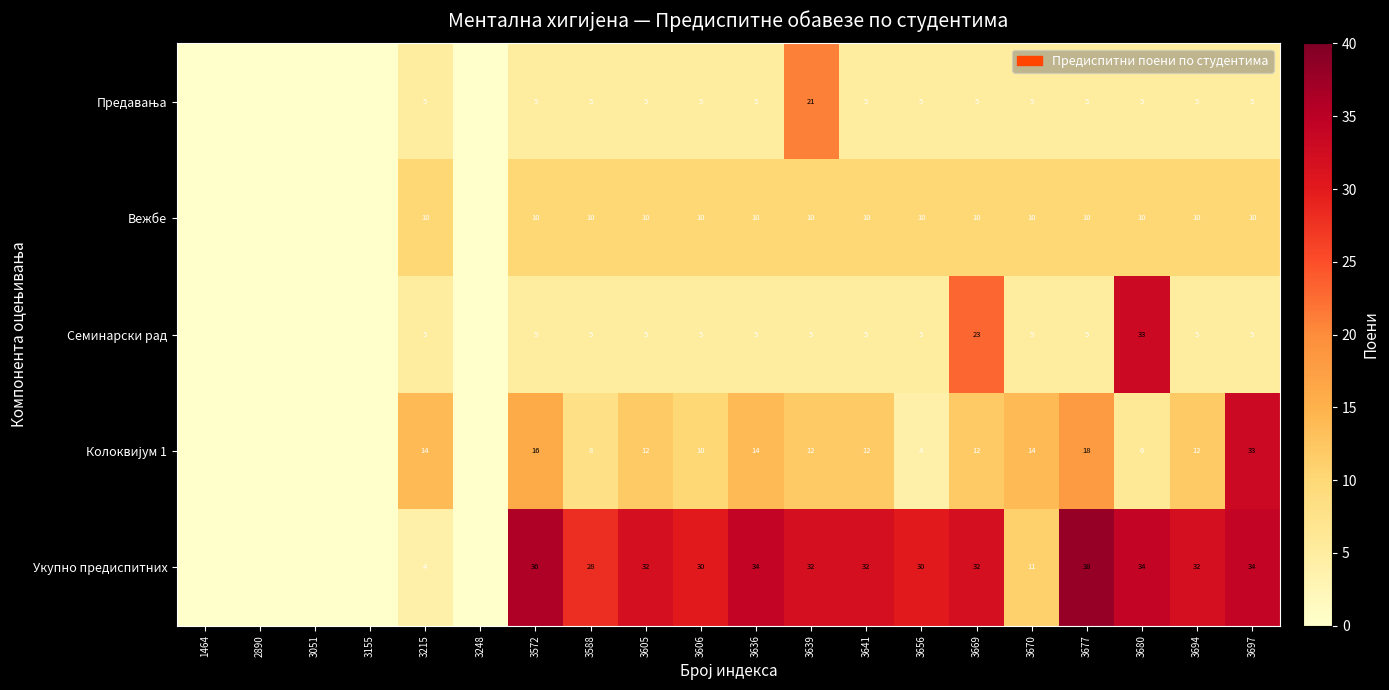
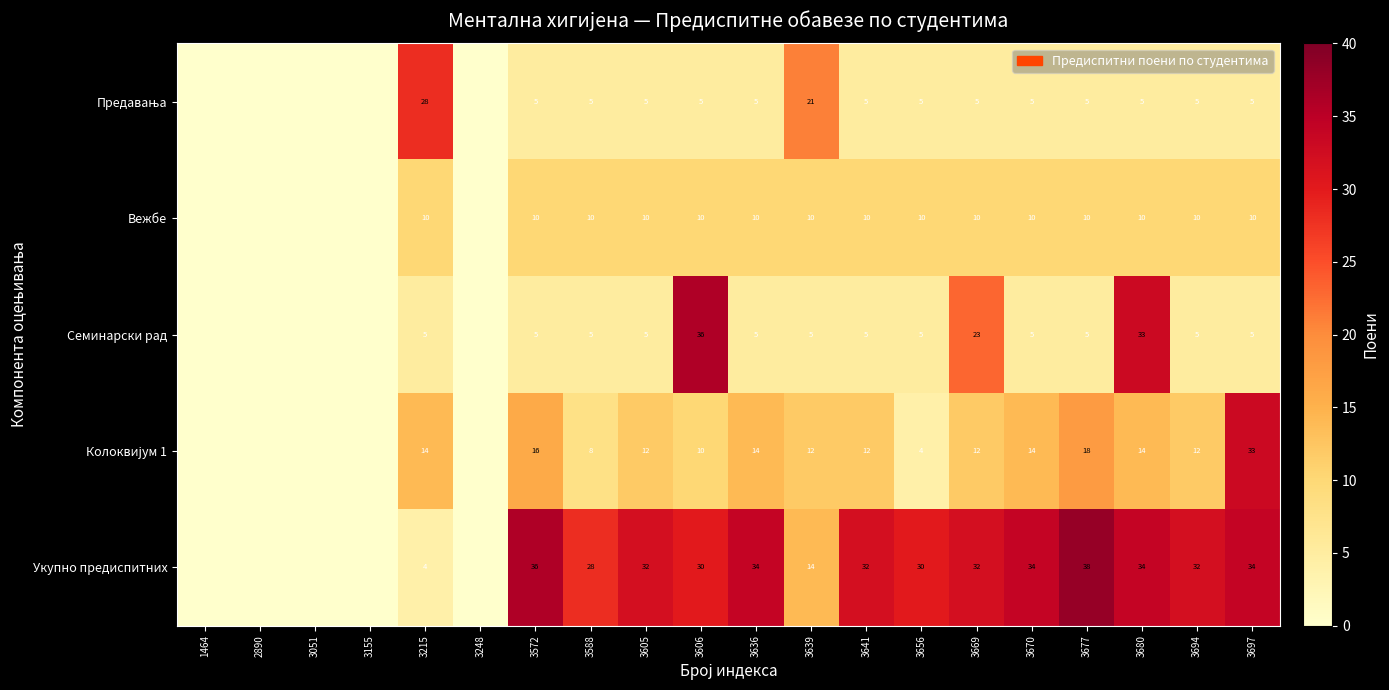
  {
    "Предавања": {
-     "3215": 5,
+     "3215": 28,
      "3572": 5,
      "3588": 5,
      "3605": 5,
      "3606": 5,
      "3636": 5,
      "3639": 21,
      "3641": 5,
      "3656": 5,
      "3669": 5,
      "3670": 5,
      "3677": 5,
      "3680": 5,
      "3694": 5,
      "3697": 5
    },
    "Вежбе": {
      "3215": 10,
      "3572": 10,
      "3588": 10,
      "3605": 10,
      "3606": 10,
      "3636": 10,
      "3639": 10,
      "3641": 10,
      "3656": 10,
      "3669": 10,
      "3670": 10,
      "3677": 10,
      "3680": 10,
      "3694": 10,
      "3697": 10
    },
    "Семинарски рад": {
      "3215": 5,
      "3572": 5,
      "3588": 5,
      "3605": 5,
-     "3606": 5,
+     "3606": 36,
      "3636": 5,
      "3639": 5,
      "3641": 5,
      "3656": 5,
      "3669": 23,
      "3670": 5,
      "3677": 5,
      "3680": 33,
      "3694": 5,
      "3697": 5
    },
    "Колоквијум 1": {
      "3215": 14,
      "3572": 16,
      "3588": 8,
      "3605": 12,
      "3606": 10,
      "3636": 14,
      "3639": 12,
      "3641": 12,
      "3656": 4,
      "3669": 12,
      "3670": 14,
      "3677": 18,
-     "3680": 6,
+     "3680": 14,
      "3694": 12,
      "3697": 33
    },
    "Укупно предиспитних": {
      "3215": 4,
      "3572": 36,
      "3588": 28,
      "3605": 32,
      "3606": 30,
      "3636": 34,
-     "3639": 32,
+     "3639": 14,
      "3641": 32,
      "3656": 30,
      "3669": 32,
-     "3670": 11,
+     "3670": 34,
      "3677": 38,
      "3680": 34,
      "3694": 32,
      "3697": 34
    }
  }
